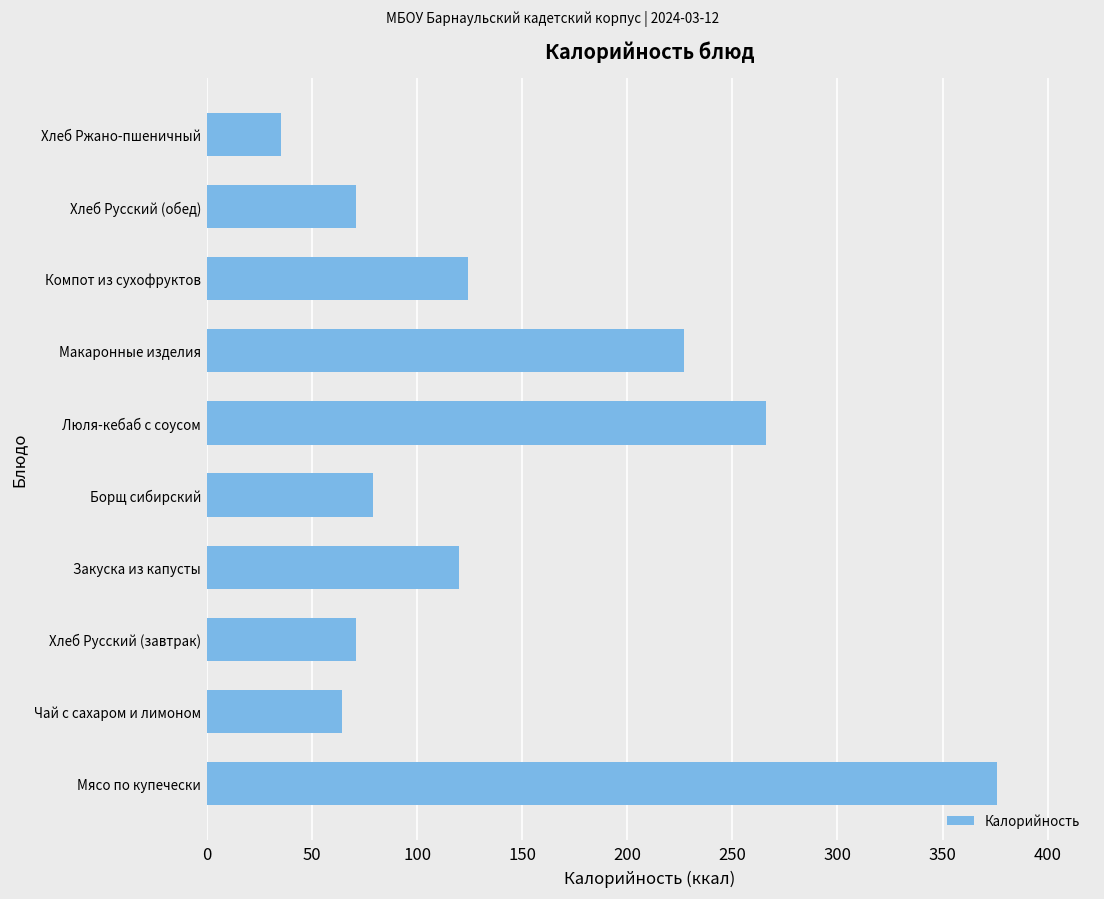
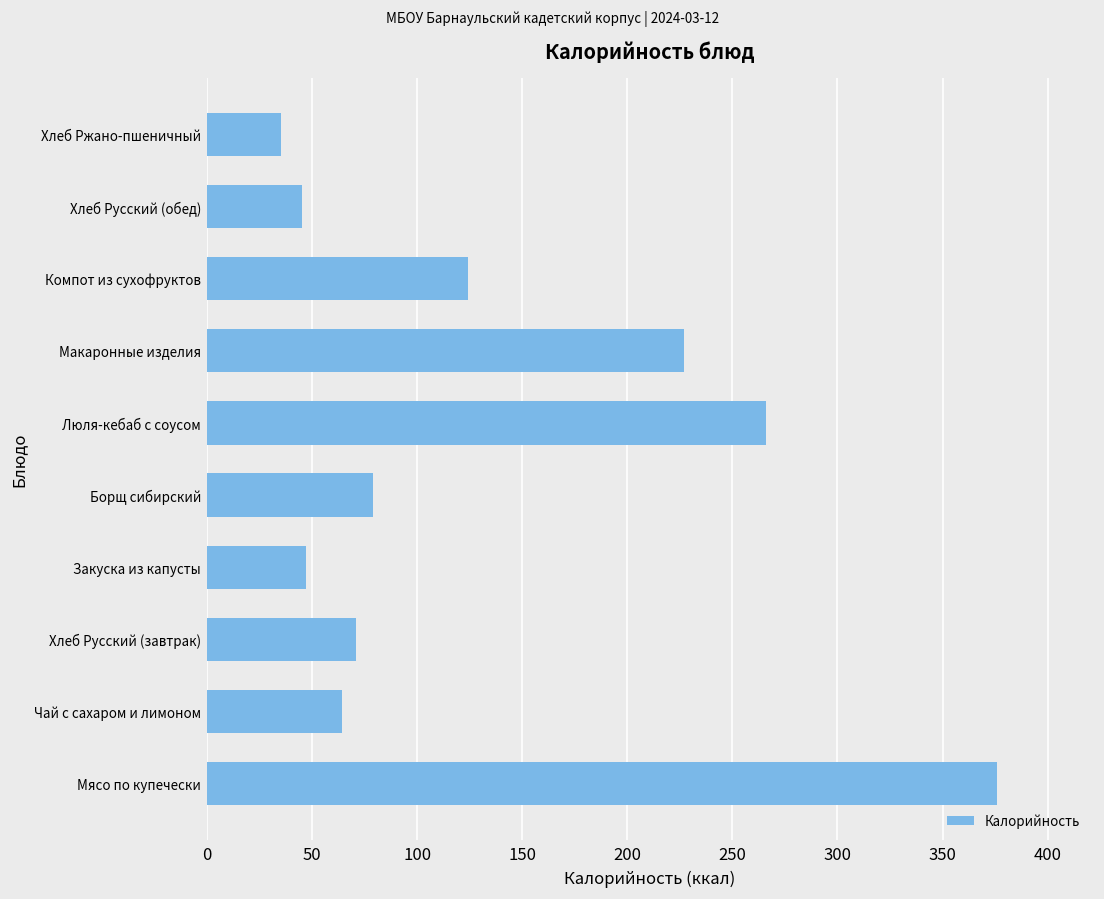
  {
    "Хлеб Ржано-пшеничный": 35,
-   "Хлеб Русский (обед)": 71,
+   "Хлеб Русский (обед)": 45,
    "Компот из сухофруктов": 124,
    "Макаронные изделия": 227,
    "Люля-кебаб с соусом": 266,
    "Борщ сибирский": 79,
-   "Закуска из капусты": 120,
+   "Закуска из капусты": 47,
    "Хлеб Русский (завтрак)": 71,
    "Чай с сахаром и лимоном": 64,
    "Мясо по купечески": 376
  }
